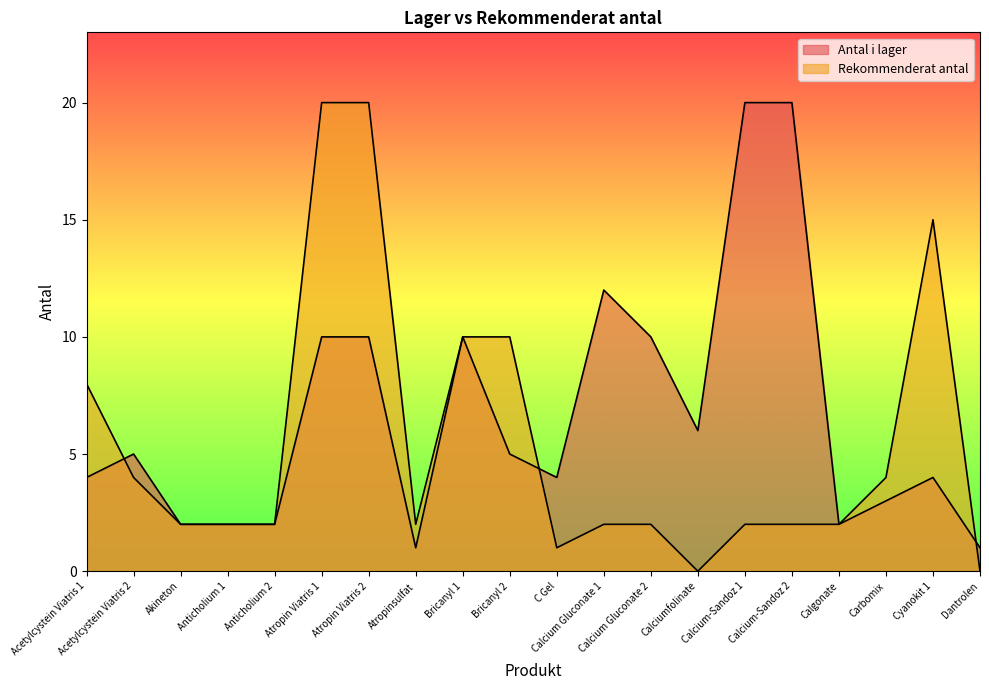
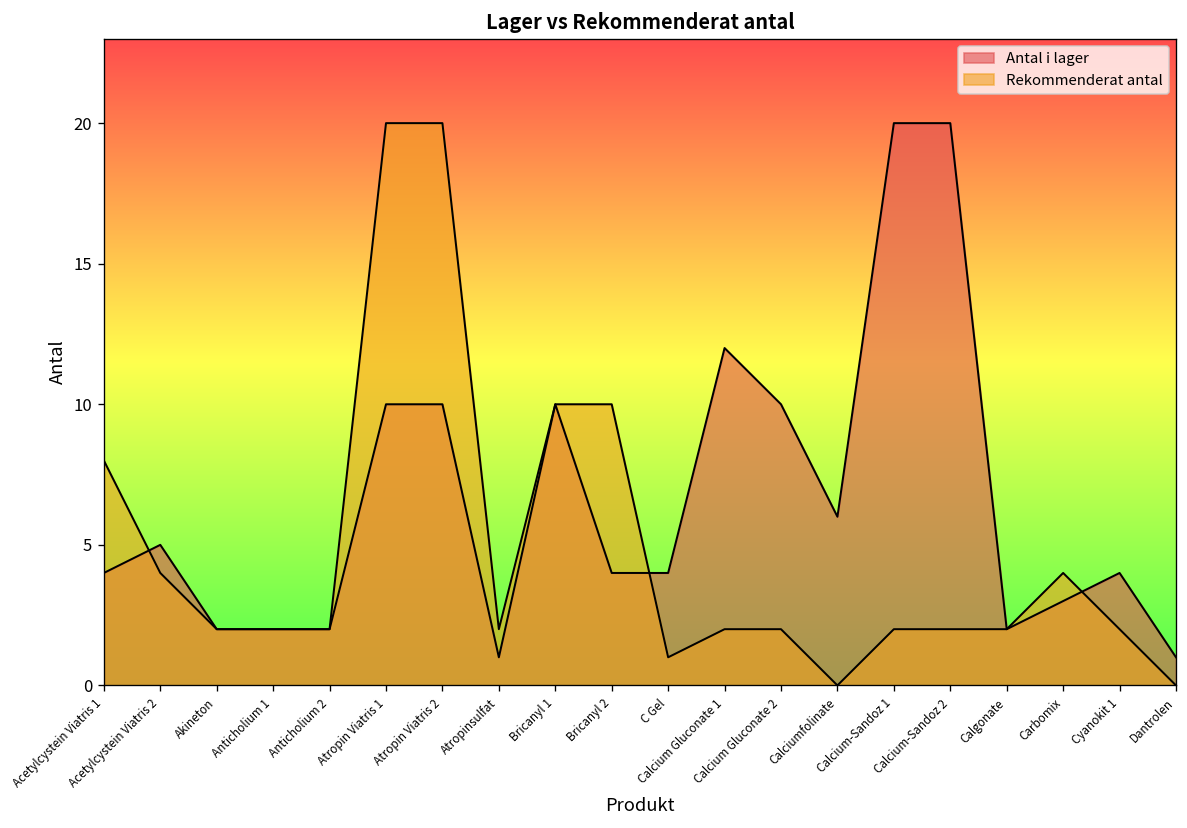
  {
    "Antal i lager": {
      "Acetylcystein Viatris 1": 4,
      "Acetylcystein Viatris 2": 5,
      "Atropin Viatris 1": 10,
      "Atropin Viatris 2": 10,
      "Atropinsulfat": 1,
-     "Bricanyl 2": 5,
+     "Bricanyl 2": 4,
      "C Gel": 4,
      "Calcium Gluconate 1": 12,
      "Calcium Gluconate 2": 10,
      "Calciumfolinate": 6,
      "Calcium-Sandoz 1": 20,
      "Calcium-Sandoz 2": 20,
      "Carbomix": 3,
      "Cyanokit 1": 4,
      "Dantrolen": 1
    },
    "Rekommenderat antal": {
      "Acetylcystein Viatris 1": 8,
      "Acetylcystein Viatris 2": 4,
      "Atropin Viatris 1": 20,
      "Atropin Viatris 2": 20,
      "Atropinsulfat": 2,
      "Bricanyl 2": 10,
      "C Gel": 1,
      "Calcium Gluconate 1": 2,
      "Calcium Gluconate 2": 2,
      "Calciumfolinate": 0,
      "Calcium-Sandoz 1": 2,
      "Calcium-Sandoz 2": 2,
      "Carbomix": 4,
-     "Cyanokit 1": 15,
+     "Cyanokit 1": 2,
      "Dantrolen": 0
    }
  }
